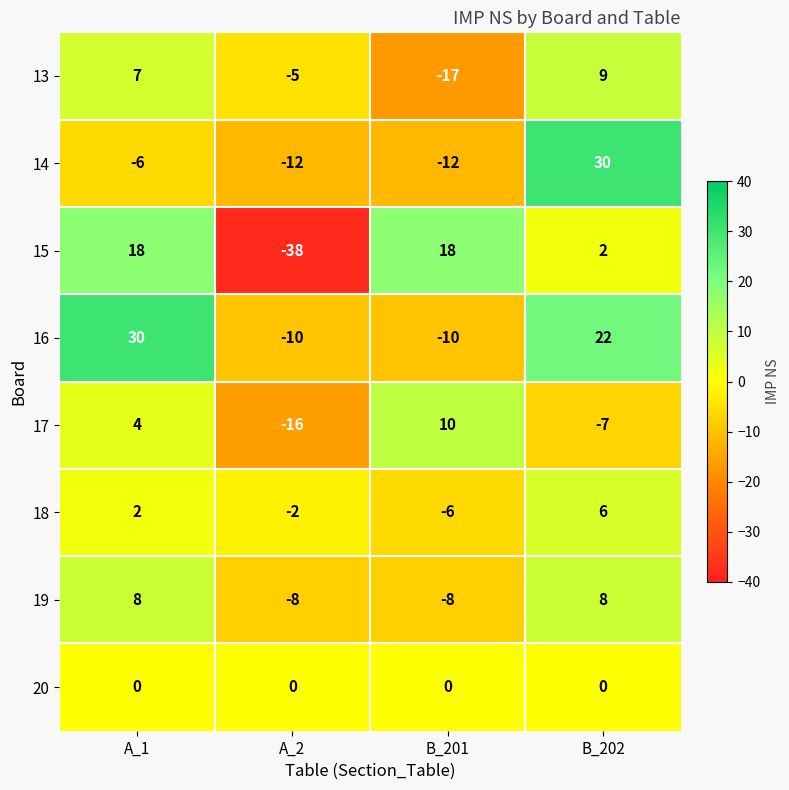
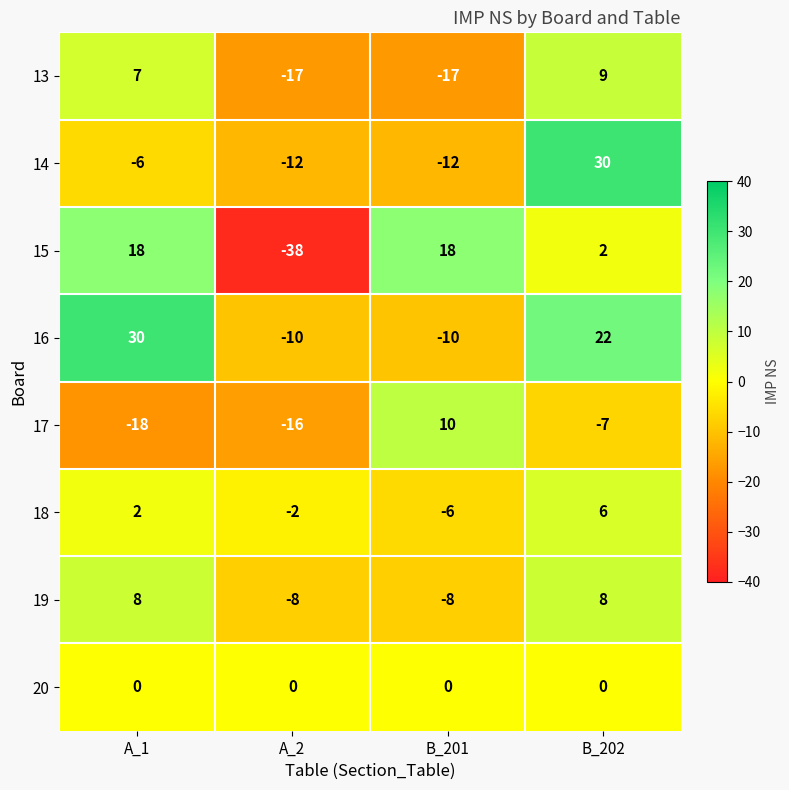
  {
    "13": {
      "A_1": 7,
-     "A_2": -5,
+     "A_2": -17,
      "B_201": -17,
      "B_202": 9
    },
    "14": {
      "A_1": -6,
      "A_2": -12,
      "B_201": -12,
      "B_202": 30
    },
    "15": {
      "A_1": 18,
      "A_2": -38,
      "B_201": 18,
      "B_202": 2
    },
    "16": {
      "A_1": 30,
      "A_2": -10,
      "B_201": -10,
      "B_202": 22
    },
    "17": {
-     "A_1": 4,
+     "A_1": -18,
      "A_2": -16,
      "B_201": 10,
      "B_202": -7
    },
    "18": {
      "A_1": 2,
      "A_2": -2,
      "B_201": -6,
      "B_202": 6
    },
    "19": {
      "A_1": 8,
      "A_2": -8,
      "B_201": -8,
      "B_202": 8
    },
    "20": {
      "A_1": 0,
      "A_2": 0,
      "B_201": 0,
      "B_202": 0
    }
  }
